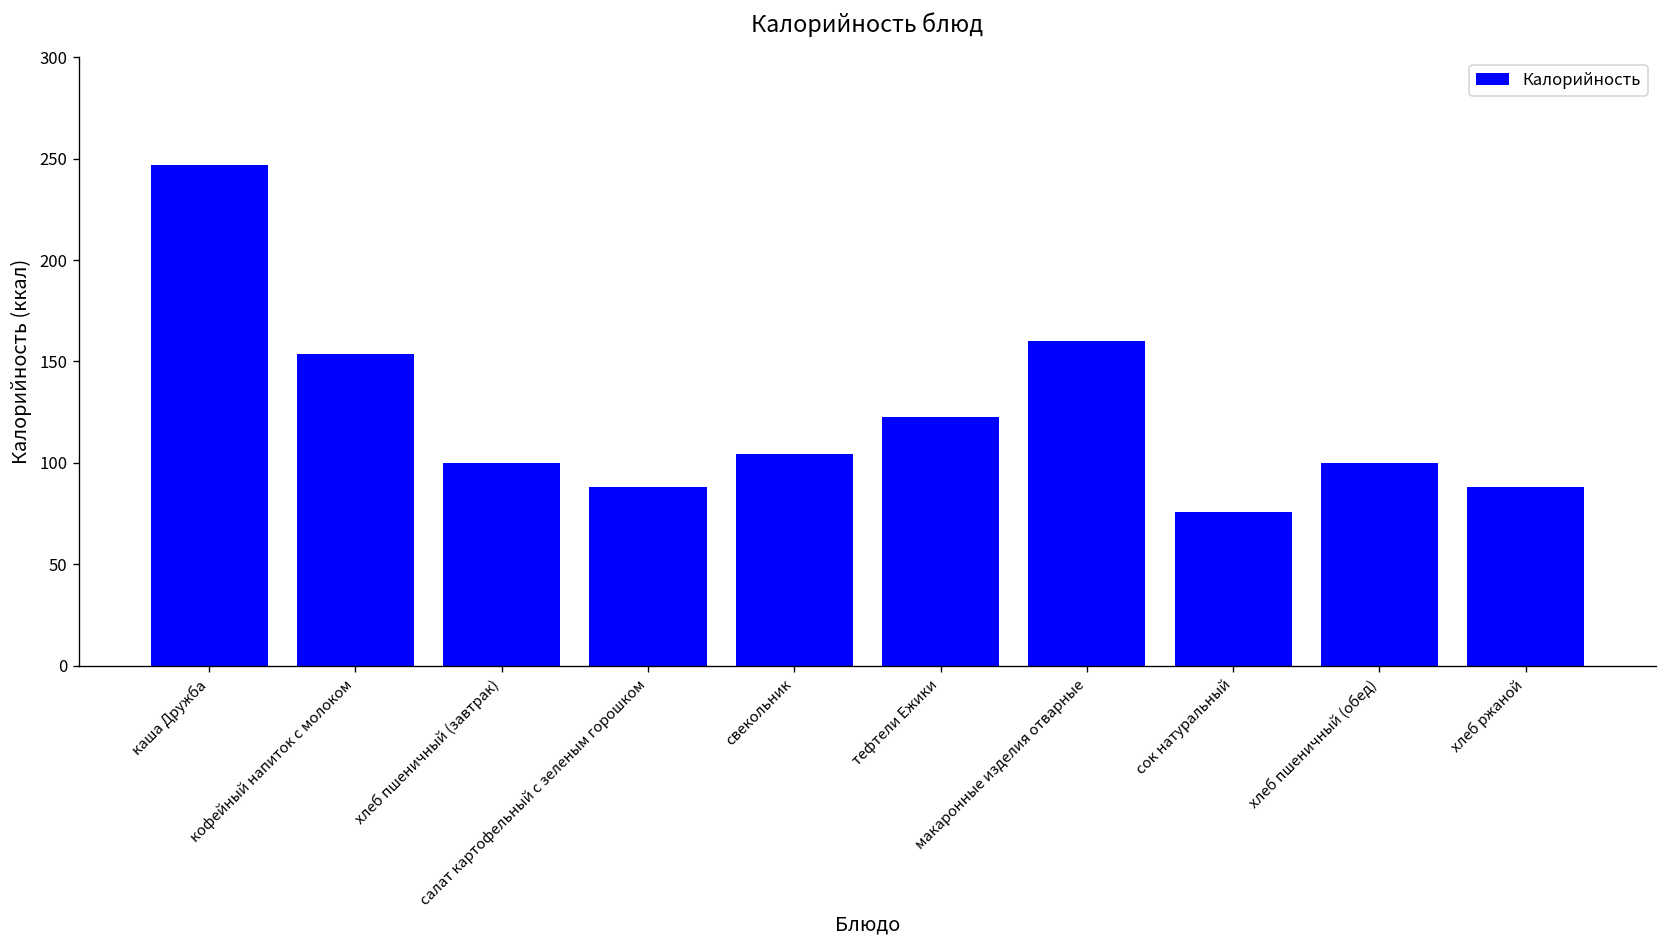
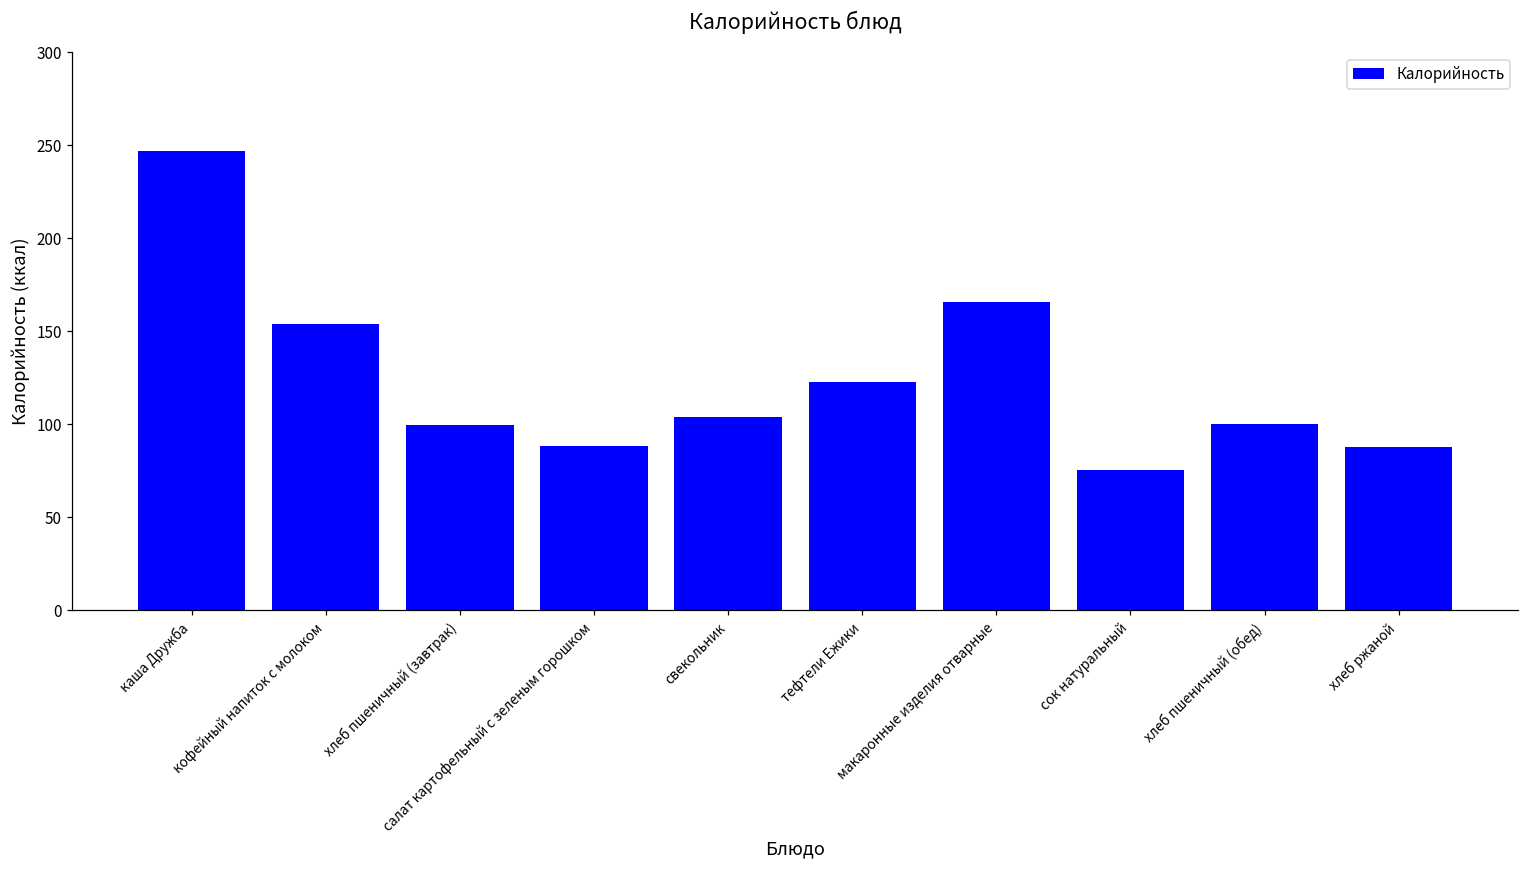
  {
    "каша Дружба": 247,
    "кофейный напиток с молоком": 154,
    "хлеб пшеничный (завтрак)": 100,
    "салат картофельный с зеленым горошком": 88,
    "свекольник": 104,
    "тефтели Ежики": 123,
-   "макаронные изделия отварные": 160,
+   "макаронные изделия отварные": 166,
    "сок натуральный": 76,
    "хлеб пшеничный (обед)": 100,
    "хлеб ржаной": 88
  }
